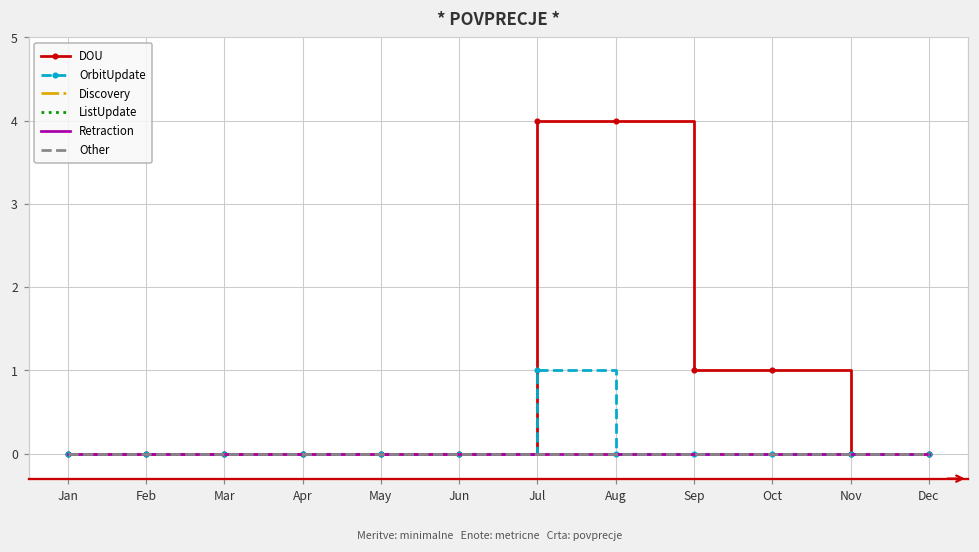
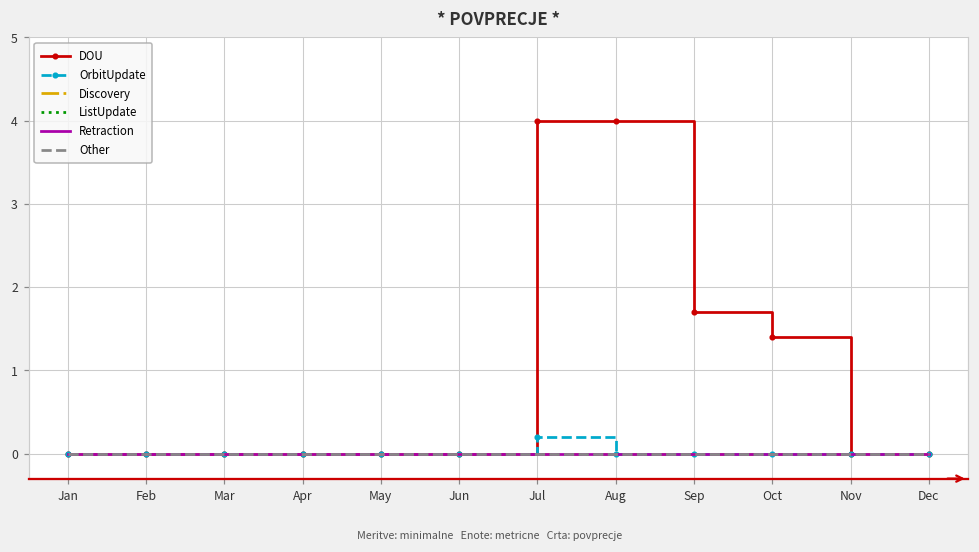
  {
    "DOU": {
      "Jul": 4.0,
      "Aug": 4.0,
-     "Sep": 1.0,
-     "Oct": 1.0
+     "Sep": 1.7,
+     "Oct": 1.4
    },
    "OrbitUpdate": {
-     "Jul": 1.0
+     "Jul": 0.2
    },
    "Other": {
      "Jul": 0.0
    }
  }
